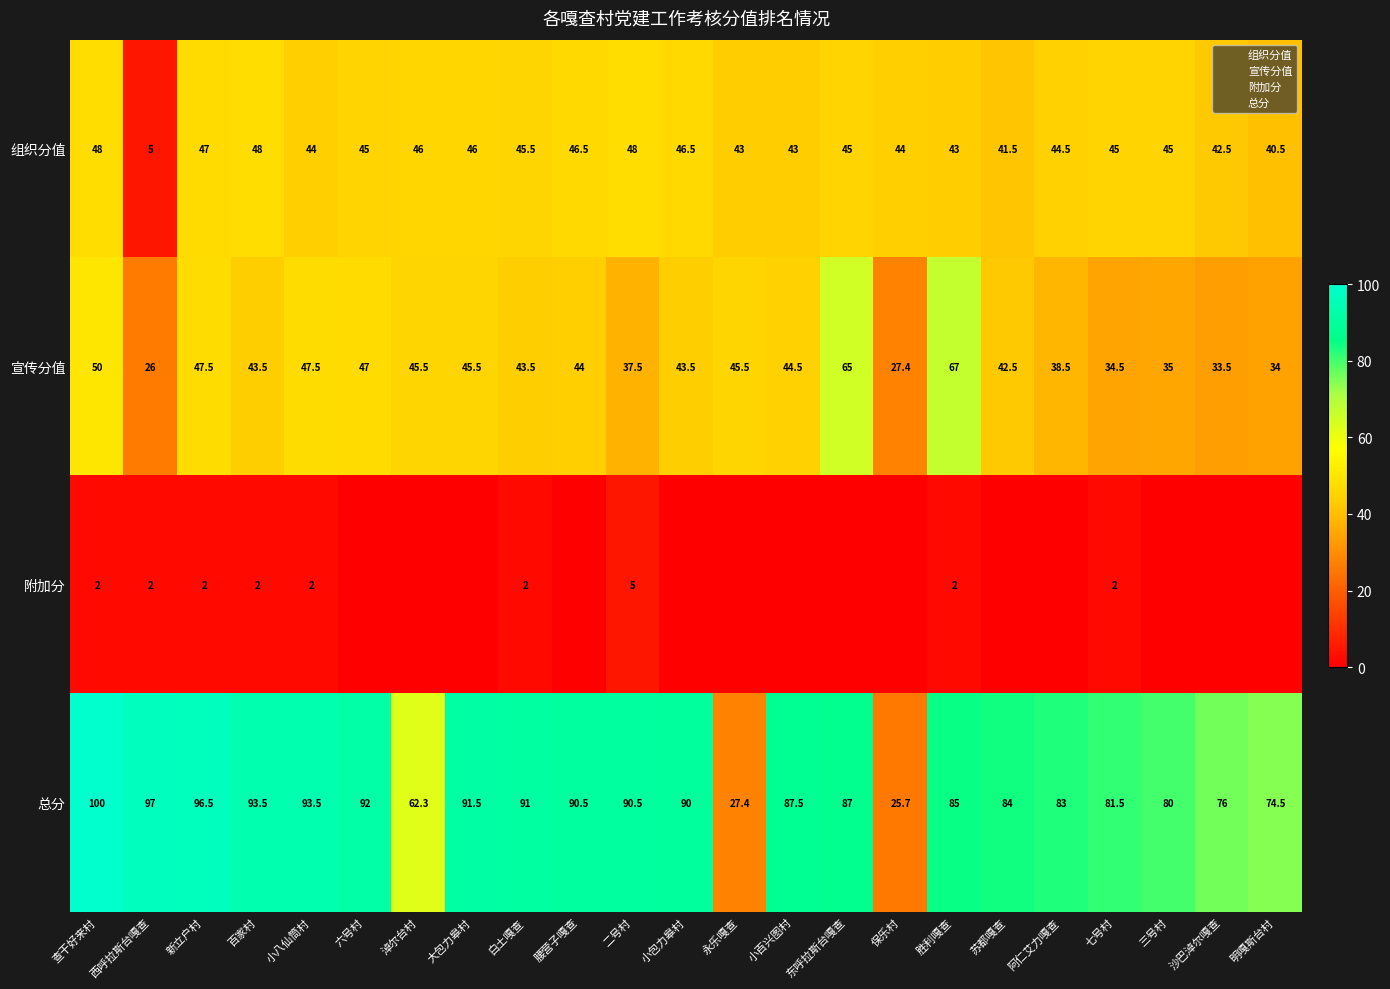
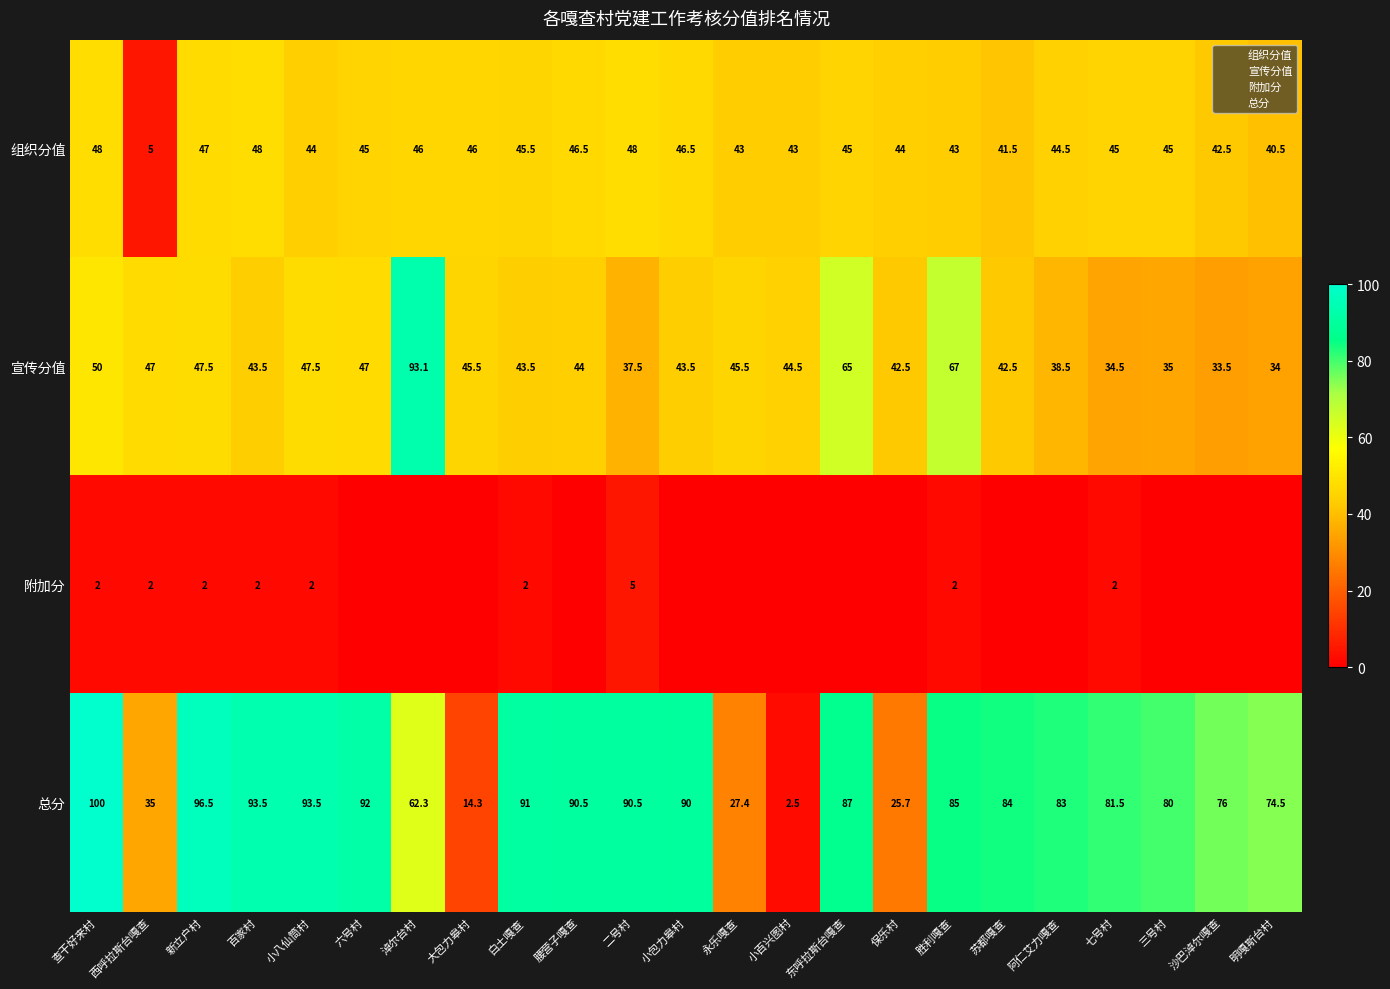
  {
    "组织分值": {
      "查干好来村": 48,
      "西呼拉斯台嘎查": 5,
      "新立户村": 47,
      "百家村": 48,
      "小八仙筒村": 44,
      "六号村": 45,
      "淖尔台村": 46,
      "大包力皋村": 46,
      "白土嘎查": 45.5,
      "腰营子嘎查": 46.5,
      "二号村": 48,
      "小包力皋村": 46.5,
      "永乐嘎查": 43,
      "小百兴图村": 43,
      "东呼拉斯台嘎查": 45,
      "保乐村": 44,
      "胜利嘎查": 43,
      "苏都嘎查": 41.5,
      "阿仁艾力嘎查": 44.5,
      "七号村": 45,
      "三号村": 45,
      "沙巴淖尔嘎查": 42.5,
      "明嘎斯台村": 40.5
    },
    "宣传分值": {
      "查干好来村": 50,
-     "西呼拉斯台嘎查": 26,
+     "西呼拉斯台嘎查": 47,
      "新立户村": 47.5,
      "百家村": 43.5,
      "小八仙筒村": 47.5,
      "六号村": 47,
-     "淖尔台村": 45.5,
+     "淖尔台村": 93.1,
      "大包力皋村": 45.5,
      "白土嘎查": 43.5,
      "腰营子嘎查": 44,
      "二号村": 37.5,
      "小包力皋村": 43.5,
      "永乐嘎查": 45.5,
      "小百兴图村": 44.5,
      "东呼拉斯台嘎查": 65,
-     "保乐村": 27.4,
+     "保乐村": 42.5,
      "胜利嘎查": 67,
      "苏都嘎查": 42.5,
      "阿仁艾力嘎查": 38.5,
      "七号村": 34.5,
      "三号村": 35,
      "沙巴淖尔嘎查": 33.5,
      "明嘎斯台村": 34
    },
    "附加分": {
      "查干好来村": 2,
      "西呼拉斯台嘎查": 2,
      "新立户村": 2,
      "百家村": 2,
      "小八仙筒村": 2,
      "白土嘎查": 2,
      "二号村": 5,
      "胜利嘎查": 2,
      "七号村": 2
    },
    "总分": {
      "查干好来村": 100,
-     "西呼拉斯台嘎查": 97,
+     "西呼拉斯台嘎查": 35,
      "新立户村": 96.5,
      "百家村": 93.5,
      "小八仙筒村": 93.5,
      "六号村": 92,
      "淖尔台村": 62.3,
-     "大包力皋村": 91.5,
+     "大包力皋村": 14.3,
      "白土嘎查": 91,
      "腰营子嘎查": 90.5,
      "二号村": 90.5,
      "小包力皋村": 90,
      "永乐嘎查": 27.4,
-     "小百兴图村": 87.5,
+     "小百兴图村": 2.5,
      "东呼拉斯台嘎查": 87,
      "保乐村": 25.7,
      "胜利嘎查": 85,
      "苏都嘎查": 84,
      "阿仁艾力嘎查": 83,
      "七号村": 81.5,
      "三号村": 80,
      "沙巴淖尔嘎查": 76,
      "明嘎斯台村": 74.5
    }
  }
